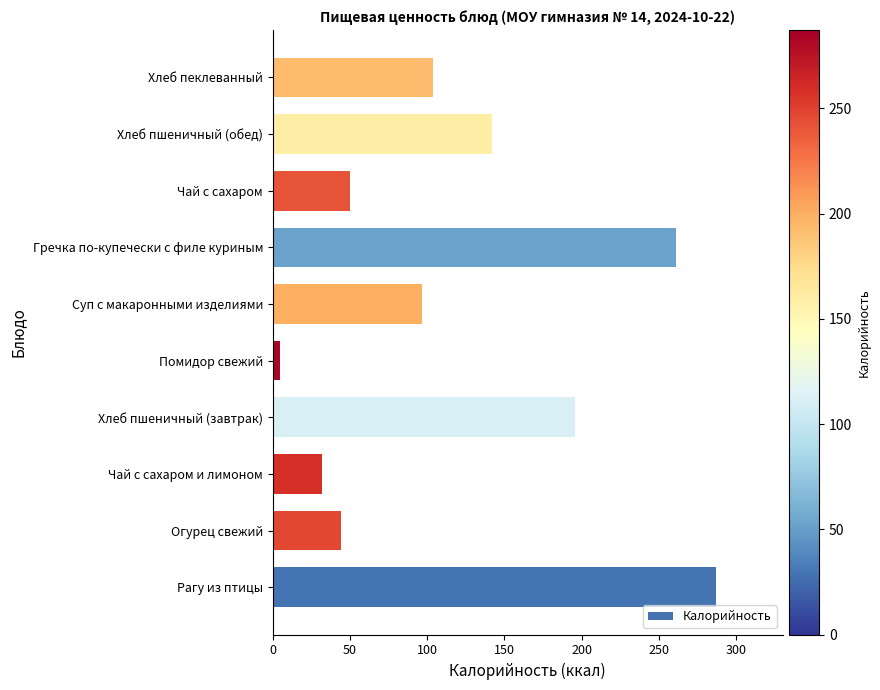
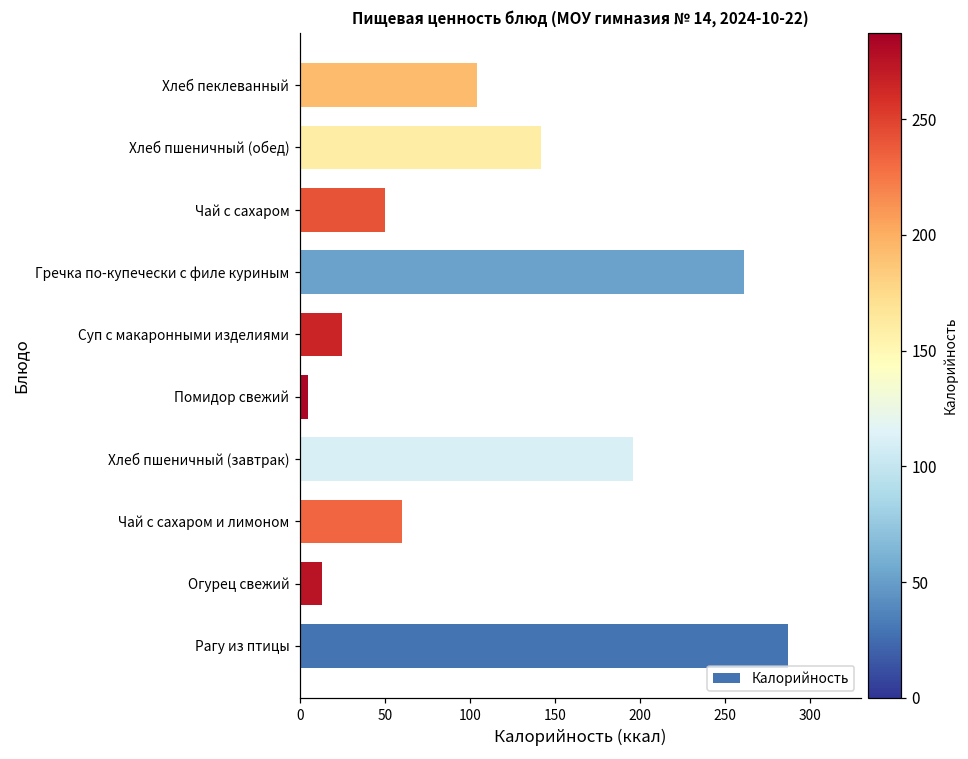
  {
    "Хлеб пеклеванный": 104,
    "Хлеб пшеничный (обед)": 142,
    "Чай с сахаром": 50,
    "Гречка по-купечески с филе куриным": 261,
-   "Суп с макаронными изделиями": 97,
+   "Суп с макаронными изделиями": 25,
    "Помидор свежий": 5,
    "Хлеб пшеничный (завтрак)": 196,
-   "Чай с сахаром и лимоном": 32,
-   "Огурец свежий": 44,
+   "Чай с сахаром и лимоном": 60,
+   "Огурец свежий": 13,
    "Рагу из птицы": 287
  }
